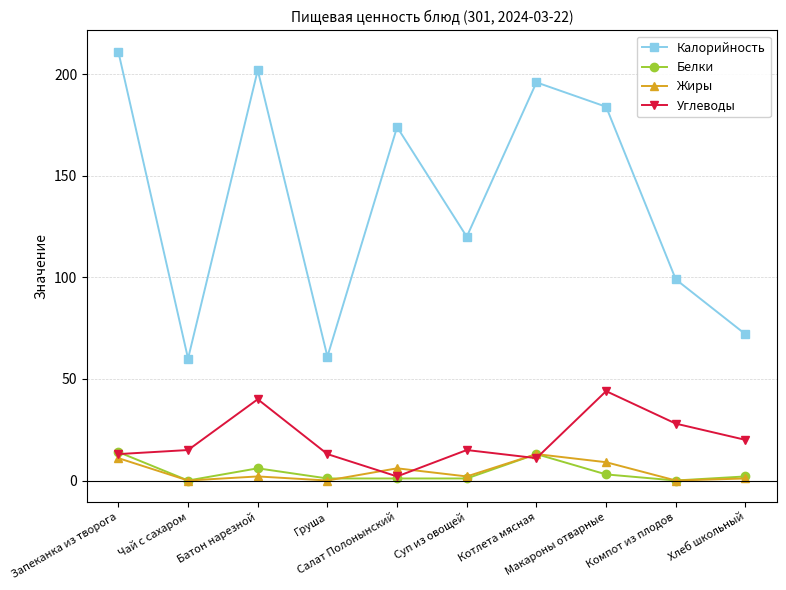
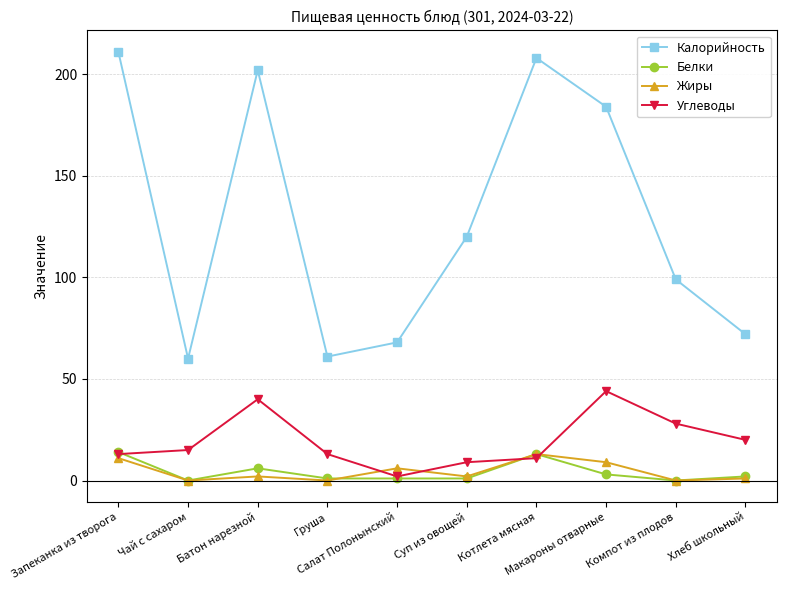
  {
    "Калорийность": {
      "Запеканка из творога": 211,
      "Чай с сахаром": 60,
      "Батон нарезной": 202,
      "Груша": 61,
-     "Салат Полонынский": 174,
+     "Салат Полонынский": 68,
      "Суп из овощей": 120,
-     "Котлета мясная": 196,
+     "Котлета мясная": 208,
      "Макароны отварные": 184,
      "Компот из плодов": 99,
      "Хлеб школьный": 72
    },
    "Белки": {
      "Батон нарезной": 6,
      "Макароны отварные": 3
    },
    "Жиры": {
      "Запеканка из творога": 11,
      "Батон нарезной": 2,
      "Салат Полонынский": 6,
      "Макароны отварные": 9
    },
    "Углеводы": {
      "Чай с сахаром": 15,
      "Батон нарезной": 40,
      "Груша": 13,
-     "Суп из овощей": 15,
+     "Суп из овощей": 9,
      "Котлета мясная": 11,
      "Макароны отварные": 44,
      "Компот из плодов": 28,
      "Хлеб школьный": 20
    }
  }
